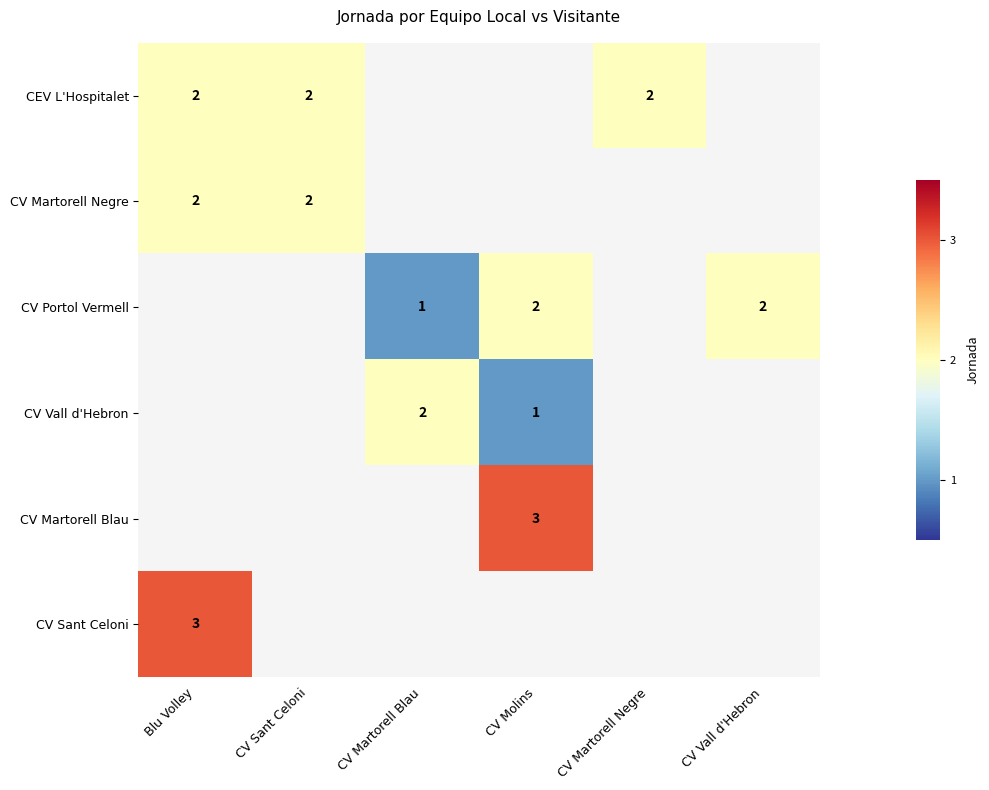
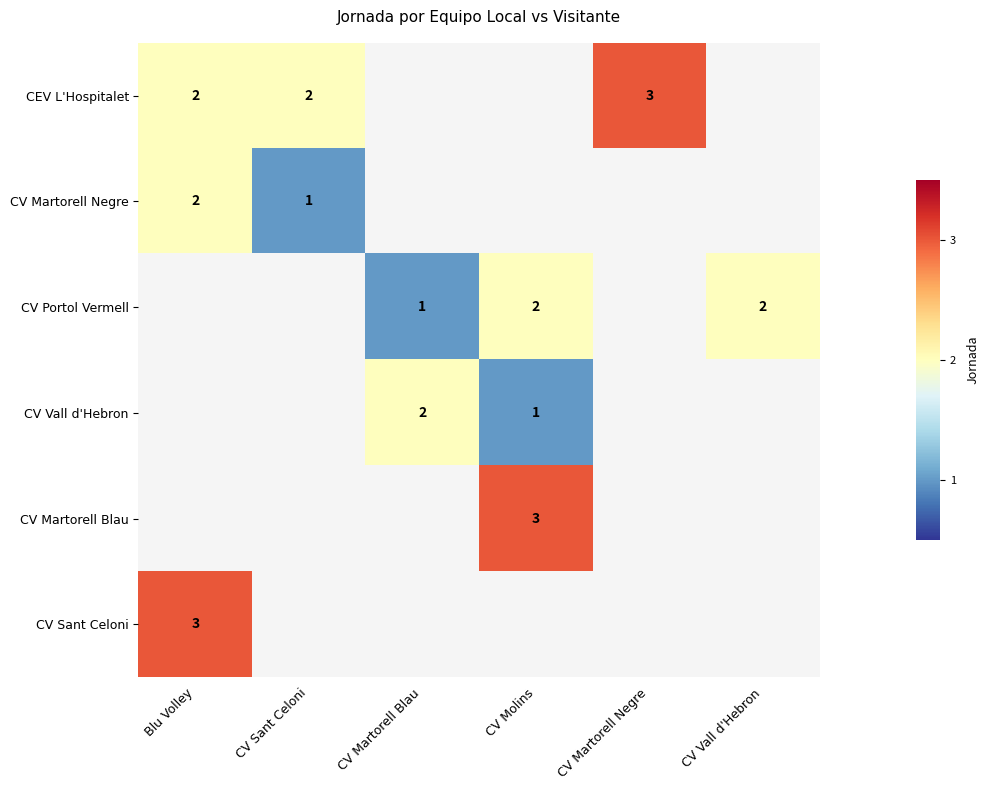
  {
    "CEV L'Hospitalet": {
      "Blu Volley": 2,
      "CV Sant Celoni": 2,
-     "CV Martorell Negre": 2
+     "CV Martorell Negre": 3
    },
    "CV Martorell Negre": {
      "Blu Volley": 2,
-     "CV Sant Celoni": 2
+     "CV Sant Celoni": 1
    },
    "CV Portol Vermell": {
      "CV Martorell Blau": 1,
      "CV Molins": 2,
      "CV Vall d'Hebron": 2
    },
    "CV Vall d'Hebron": {
      "CV Martorell Blau": 2,
      "CV Molins": 1
    },
    "CV Martorell Blau": {
      "CV Molins": 3
    },
    "CV Sant Celoni": {
      "Blu Volley": 3
    }
  }
